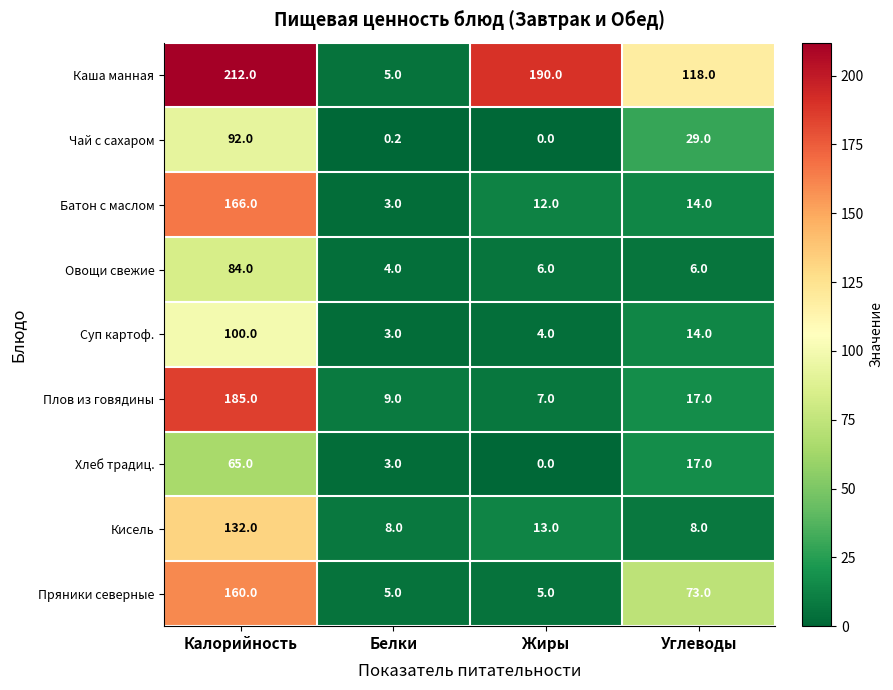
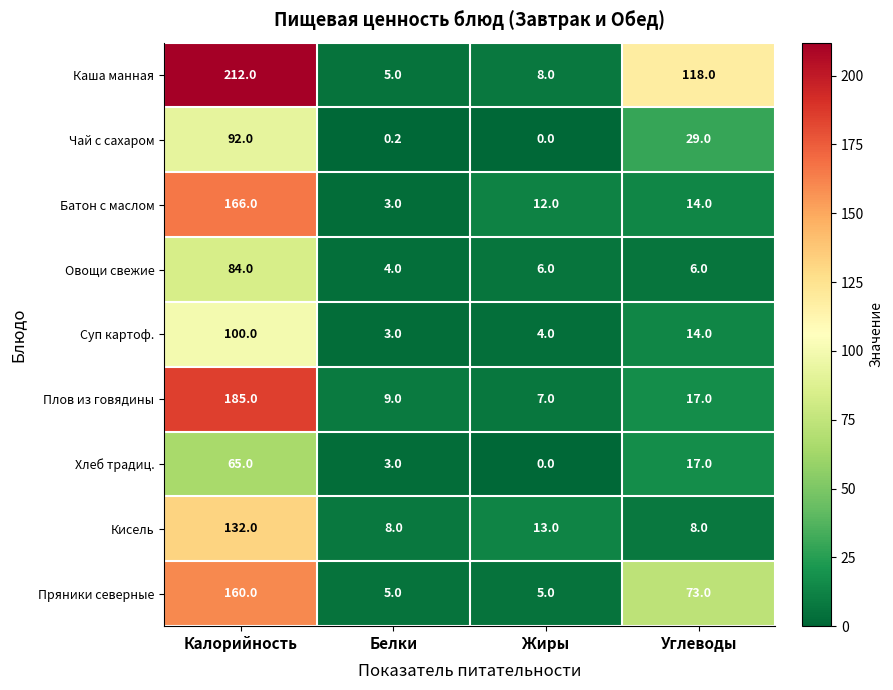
  {
    "Каша манная": {
      "Калорийность": 212.0,
      "Белки": 5.0,
-     "Жиры": 190.0,
+     "Жиры": 8.0,
      "Углеводы": 118.0
    },
    "Чай с сахаром": {
      "Калорийность": 92.0,
      "Белки": 0.2,
      "Жиры": 0.0,
      "Углеводы": 29.0
    },
    "Батон с маслом": {
      "Калорийность": 166.0,
      "Белки": 3.0,
      "Жиры": 12.0,
      "Углеводы": 14.0
    },
    "Овощи свежие": {
      "Калорийность": 84.0,
      "Белки": 4.0,
      "Жиры": 6.0,
      "Углеводы": 6.0
    },
    "Суп картоф.": {
      "Калорийность": 100.0,
      "Белки": 3.0,
      "Жиры": 4.0,
      "Углеводы": 14.0
    },
    "Плов из говядины": {
      "Калорийность": 185.0,
      "Белки": 9.0,
      "Жиры": 7.0,
      "Углеводы": 17.0
    },
    "Хлеб традиц.": {
      "Калорийность": 65.0,
      "Белки": 3.0,
      "Жиры": 0.0,
      "Углеводы": 17.0
    },
    "Кисель": {
      "Калорийность": 132.0,
      "Белки": 8.0,
      "Жиры": 13.0,
      "Углеводы": 8.0
    },
    "Пряники северные": {
      "Калорийность": 160.0,
      "Белки": 5.0,
      "Жиры": 5.0,
      "Углеводы": 73.0
    }
  }
